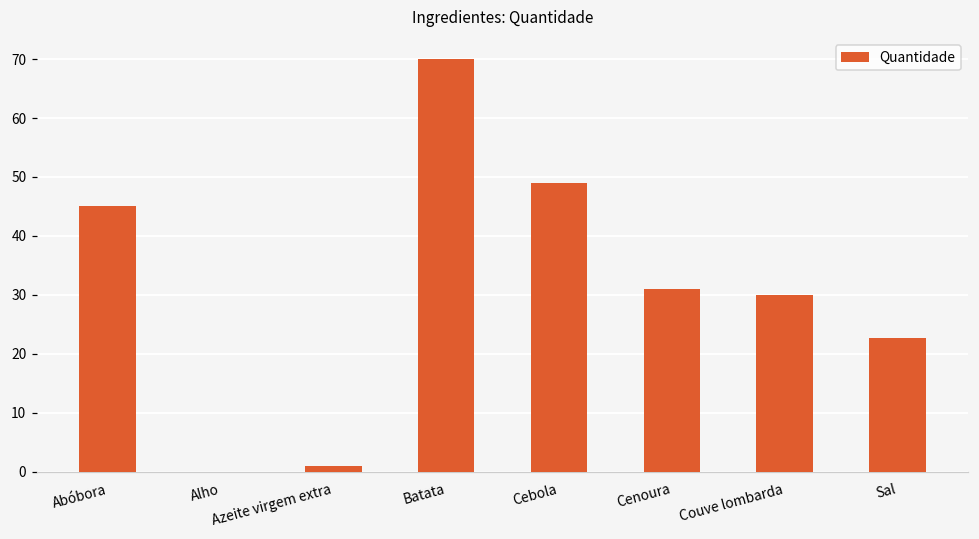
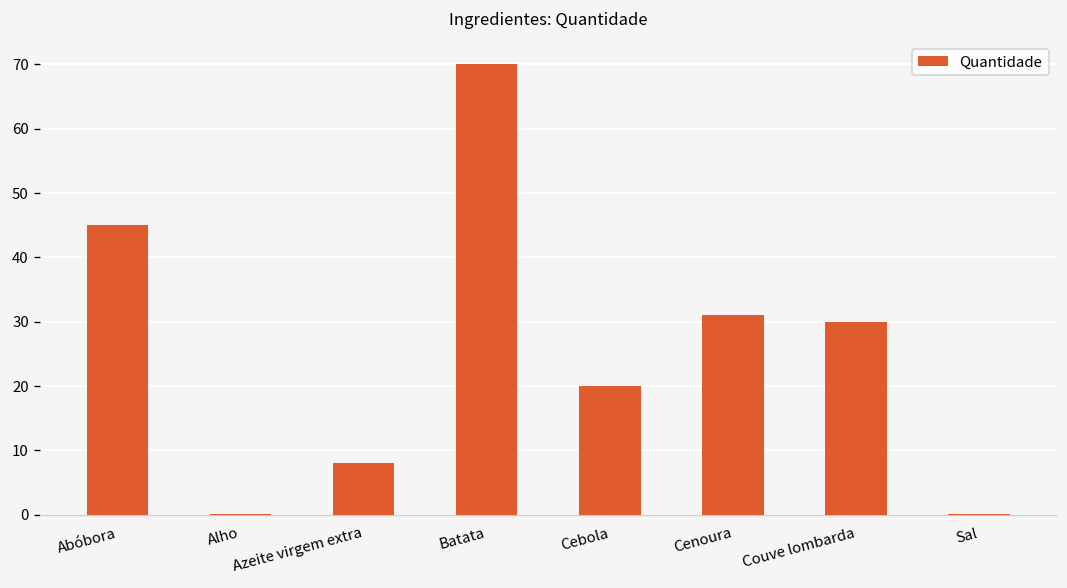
  {
    "Abóbora": 45,
-   "Azeite virgem extra": 1,
+   "Azeite virgem extra": 8,
    "Batata": 70,
-   "Cebola": 49,
+   "Cebola": 20,
    "Cenoura": 31,
    "Couve lombarda": 30,
-   "Sal": 23
+   "Sal": 0
  }
